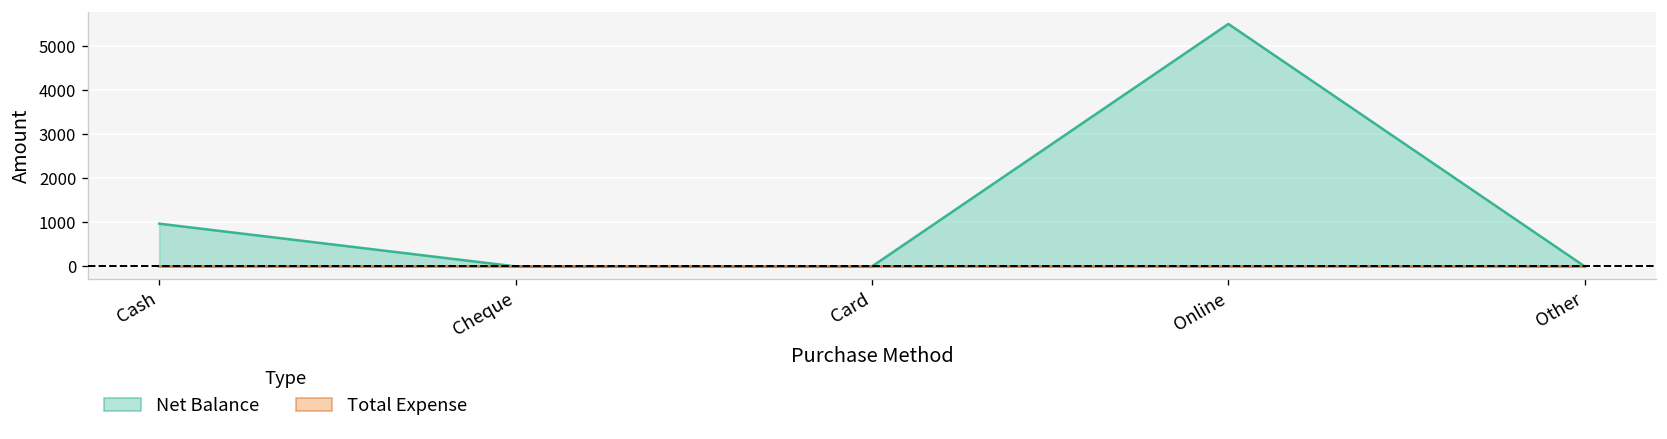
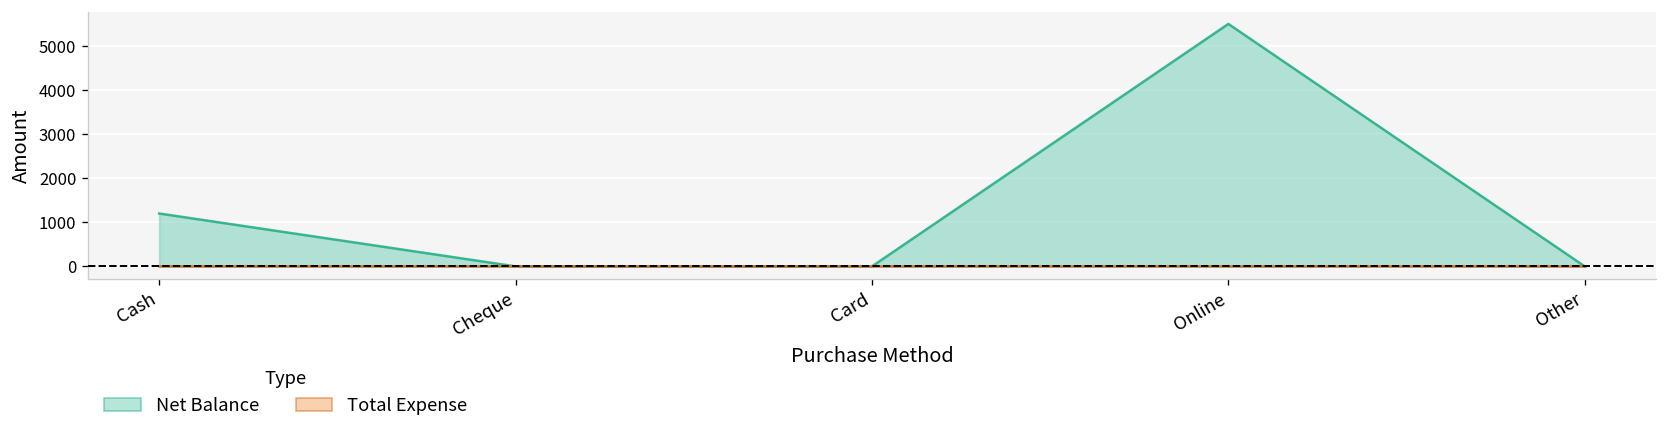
  {
    "Net Balance": {
-     "Cash": 1000,
+     "Cash": 1200,
      "Online": 5500
    },
    "Total Expense": {
      "Cash": 0,
      "Online": 0
    }
  }
